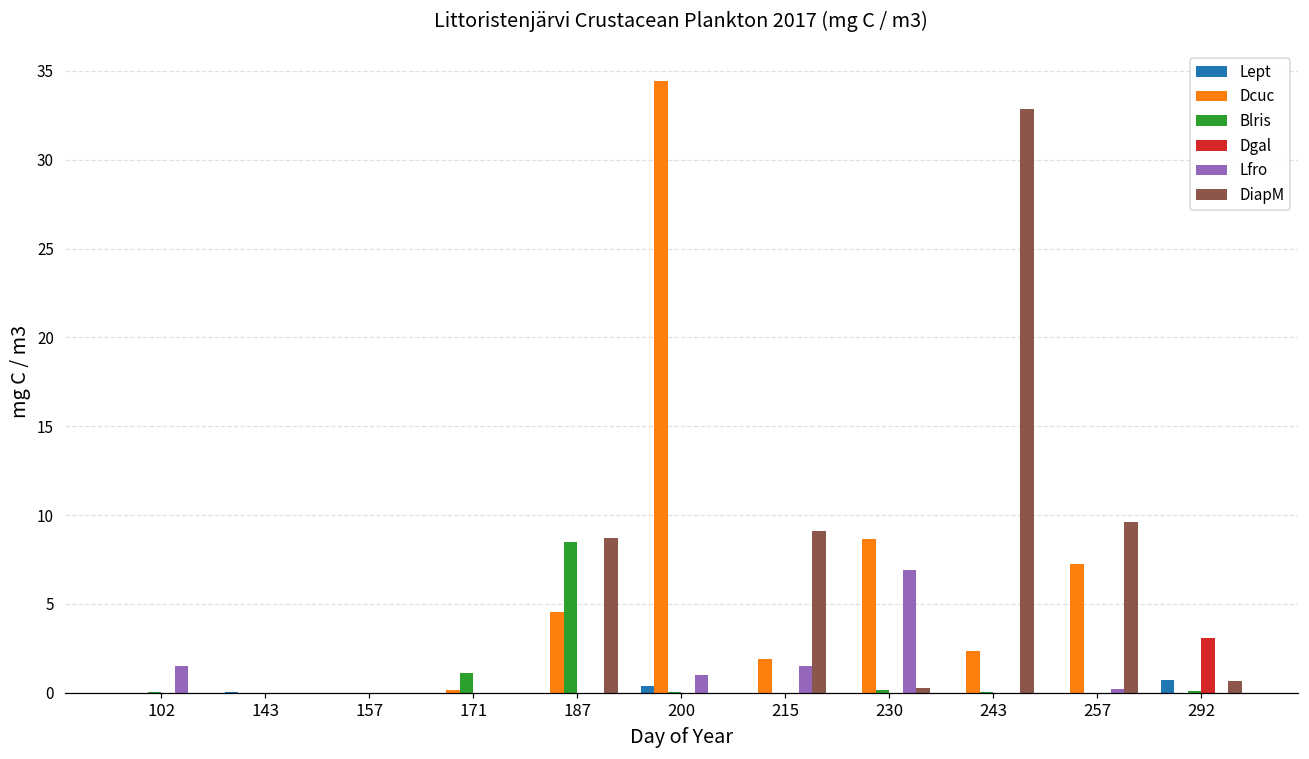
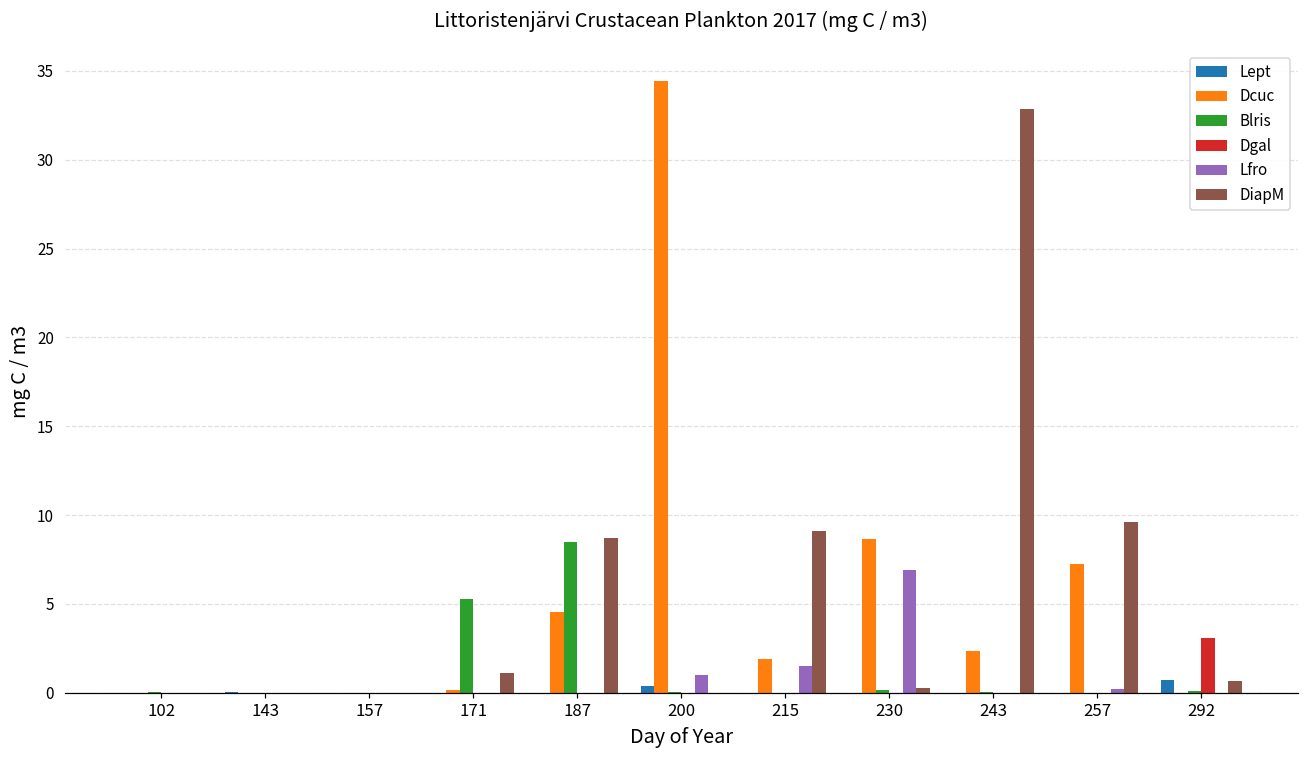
  {
    "Lept": {
      "102": 0.0,
      "157": 0.0,
      "171": 0.0,
      "187": 0.0,
      "200": 0.4,
      "215": 0.0,
      "230": 0.0,
      "243": 0.0,
      "257": 0.0,
      "292": 0.7
    },
    "Dcuc": {
      "102": 0.0,
      "143": 0.0,
      "157": 0.0,
      "171": 0.2,
      "187": 4.5,
      "200": 34.4,
      "215": 1.9,
      "230": 8.6,
      "243": 2.4,
      "257": 7.3,
      "292": 0.0
    },
    "Blris": {
      "143": 0.0,
      "157": 0.0,
-     "171": 1.1,
+     "171": 5.3,
      "187": 8.5,
      "215": 0.0,
      "257": 0.0
    },
    "Dgal": {
      "102": 0.0,
      "143": 0.0,
      "157": 0.0,
      "171": 0.0,
      "187": 0.0,
      "200": 0.0,
      "215": 0.0,
      "230": 0.0,
      "243": 0.0,
      "257": 0.0,
      "292": 3.1
    },
    "Lfro": {
-     "102": 1.5,
+     "102": 0.0,
      "143": 0.0,
      "157": 0.0,
      "171": 0.0,
      "187": 0.0,
      "200": 1.0,
      "215": 1.5,
      "230": 6.9,
      "243": 0.0,
      "257": 0.2,
      "292": 0.0
    },
    "DiapM": {
      "102": 0.0,
      "143": 0.0,
      "157": 0.0,
-     "171": 0.0,
+     "171": 1.1,
      "187": 8.7,
      "200": 0.0,
      "215": 9.1,
      "230": 0.3,
      "243": 32.8,
      "257": 9.6,
      "292": 0.7
    }
  }
